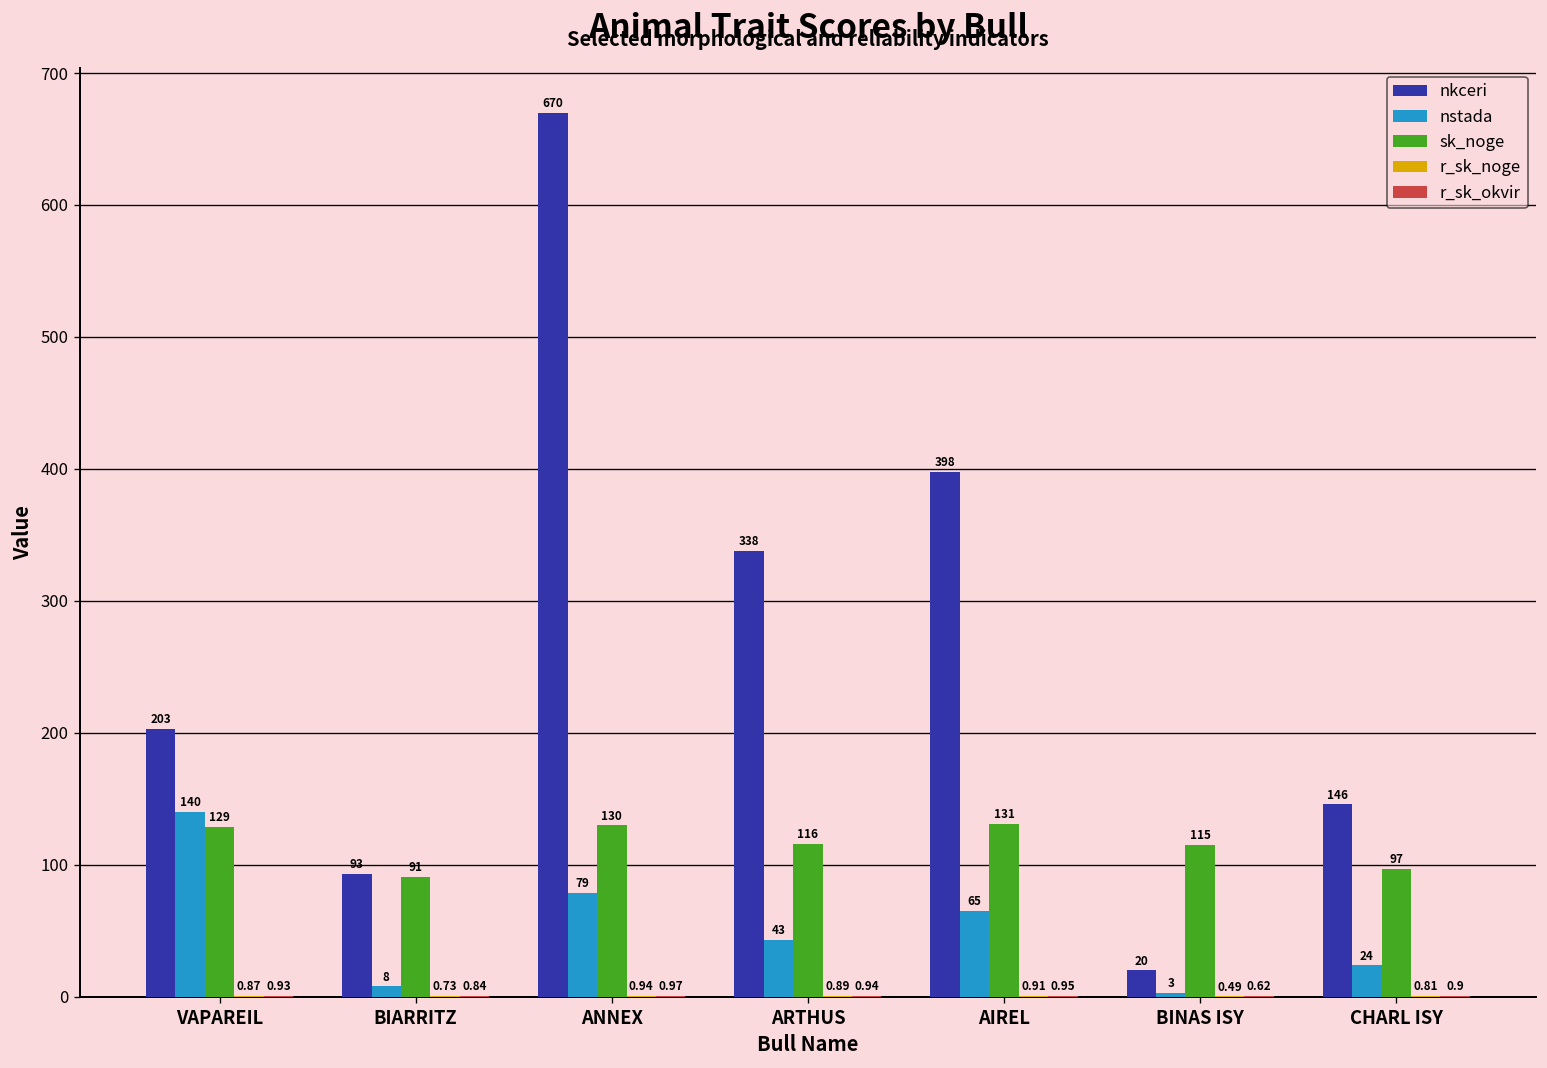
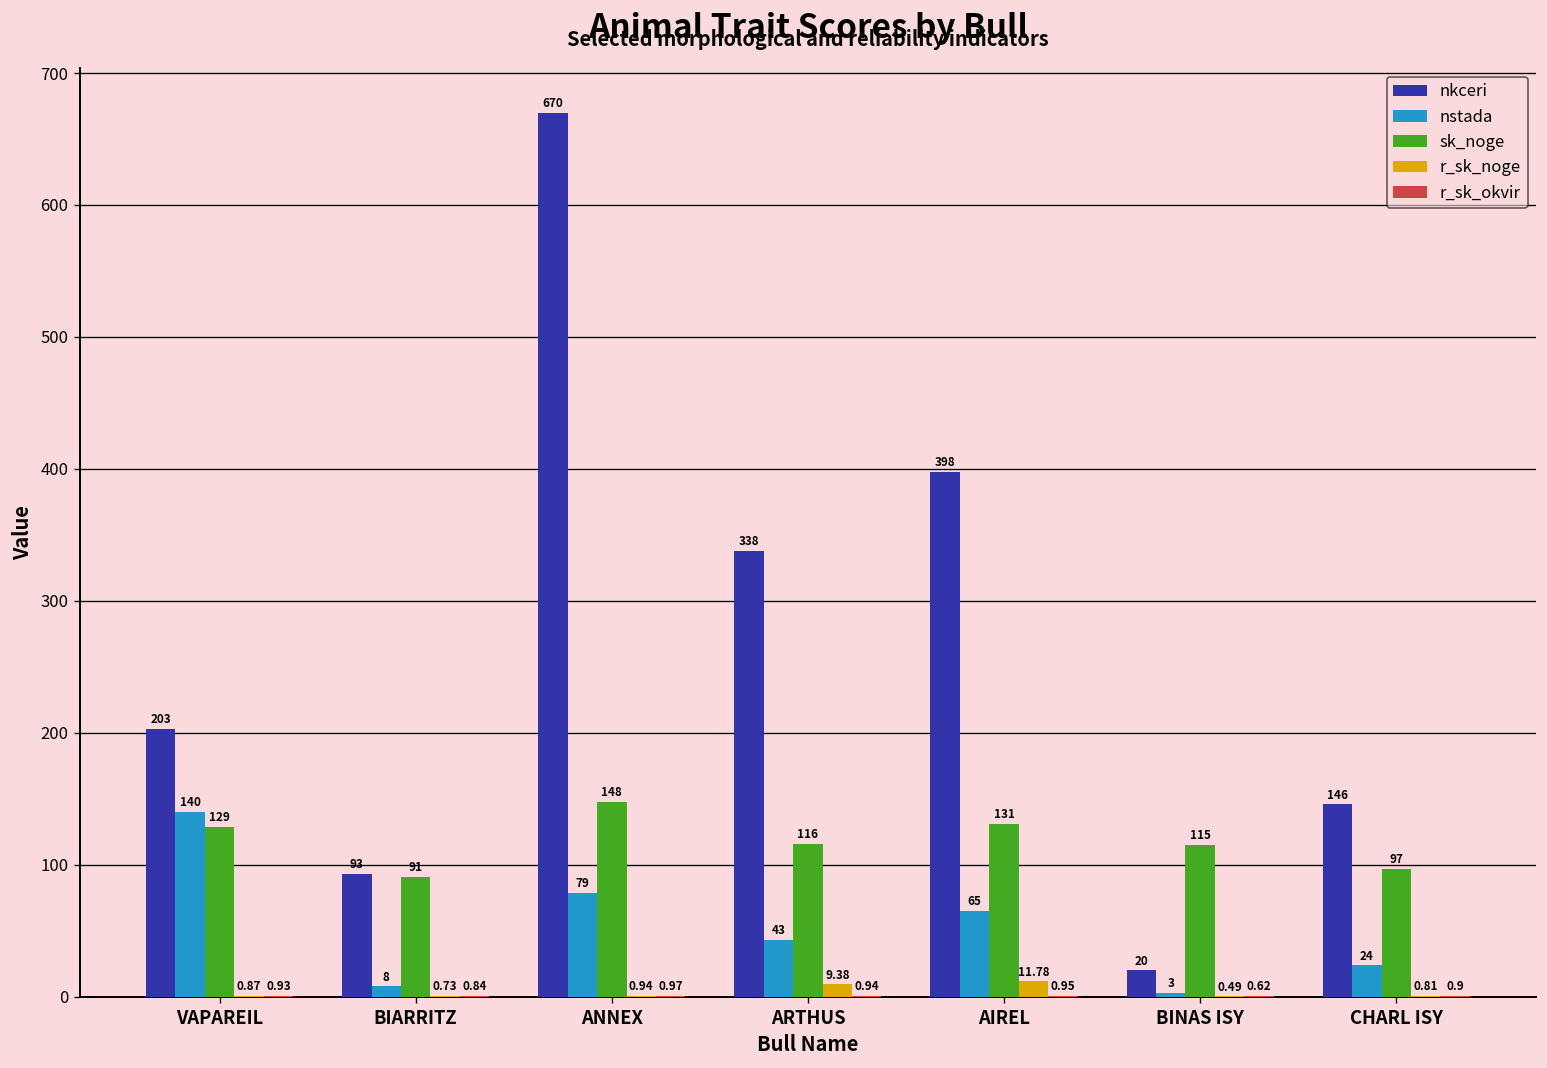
  {
    "nkceri": {
      "VAPAREIL": 203,
      "BIARRITZ": 93,
      "ANNEX": 670,
      "ARTHUS": 338,
      "AIREL": 398,
      "BINAS ISY": 20,
      "CHARL ISY": 146
    },
    "nstada": {
      "VAPAREIL": 140,
      "BIARRITZ": 8,
      "ANNEX": 79,
      "ARTHUS": 43,
      "AIREL": 65,
      "BINAS ISY": 3,
      "CHARL ISY": 24
    },
    "sk_noge": {
      "VAPAREIL": 129,
      "BIARRITZ": 91,
-     "ANNEX": 130,
+     "ANNEX": 148,
      "ARTHUS": 116,
      "AIREL": 131,
      "BINAS ISY": 115,
      "CHARL ISY": 97
    },
    "r_sk_noge": {
      "VAPAREIL": 0.87,
      "BIARRITZ": 0.73,
      "ANNEX": 0.94,
-     "ARTHUS": 0.89,
-     "AIREL": 0.91,
+     "ARTHUS": 9.38,
+     "AIREL": 11.78,
      "BINAS ISY": 0.49,
      "CHARL ISY": 0.81
    },
    "r_sk_okvir": {
      "VAPAREIL": 0.93,
      "BIARRITZ": 0.84,
      "ANNEX": 0.97,
      "ARTHUS": 0.94,
      "AIREL": 0.95,
      "BINAS ISY": 0.62,
      "CHARL ISY": 0.9
    }
  }
